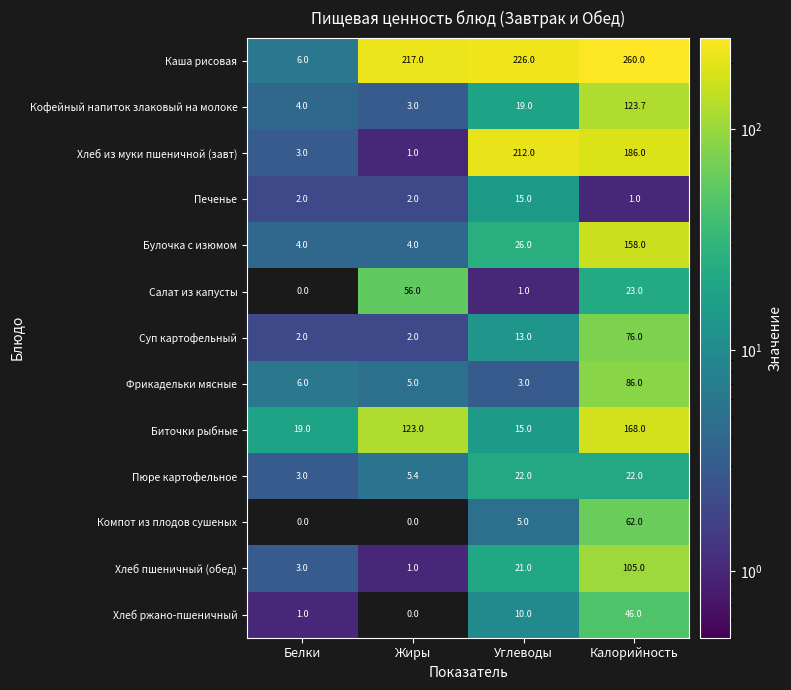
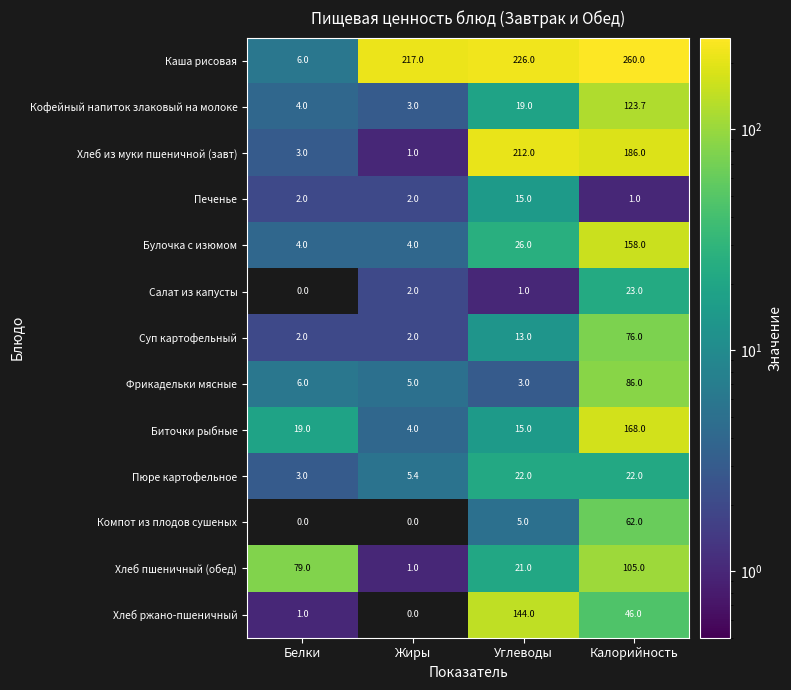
  {
    "Каша рисовая": {
      "Белки": 6.0,
      "Жиры": 217.0,
      "Углеводы": 226.0,
      "Калорийность": 260.0
    },
    "Кофейный напиток злаковый на молоке": {
      "Белки": 4.0,
      "Жиры": 3.0,
      "Углеводы": 19.0,
      "Калорийность": 123.7
    },
    "Хлеб из муки пшеничной (завт)": {
      "Белки": 3.0,
      "Жиры": 1.0,
      "Углеводы": 212.0,
      "Калорийность": 186.0
    },
    "Печенье": {
      "Белки": 2.0,
      "Жиры": 2.0,
      "Углеводы": 15.0,
      "Калорийность": 1.0
    },
    "Булочка с изюмом": {
      "Белки": 4.0,
      "Жиры": 4.0,
      "Углеводы": 26.0,
      "Калорийность": 158.0
    },
    "Салат из капусты": {
      "Белки": 0.0,
-     "Жиры": 56.0,
+     "Жиры": 2.0,
      "Углеводы": 1.0,
      "Калорийность": 23.0
    },
    "Суп картофельный": {
      "Белки": 2.0,
      "Жиры": 2.0,
      "Углеводы": 13.0,
      "Калорийность": 76.0
    },
    "Фрикадельки мясные": {
      "Белки": 6.0,
      "Жиры": 5.0,
      "Углеводы": 3.0,
      "Калорийность": 86.0
    },
    "Биточки рыбные": {
      "Белки": 19.0,
-     "Жиры": 123.0,
+     "Жиры": 4.0,
      "Углеводы": 15.0,
      "Калорийность": 168.0
    },
    "Пюре картофельное": {
      "Белки": 3.0,
      "Жиры": 5.4,
      "Углеводы": 22.0,
      "Калорийность": 22.0
    },
    "Компот из плодов сушеных": {
      "Белки": 0.0,
      "Жиры": 0.0,
      "Углеводы": 5.0,
      "Калорийность": 62.0
    },
    "Хлеб пшеничный (обед)": {
-     "Белки": 3.0,
+     "Белки": 79.0,
      "Жиры": 1.0,
      "Углеводы": 21.0,
      "Калорийность": 105.0
    },
    "Хлеб ржано-пшеничный": {
      "Белки": 1.0,
      "Жиры": 0.0,
-     "Углеводы": 10.0,
+     "Углеводы": 144.0,
      "Калорийность": 46.0
    }
  }
